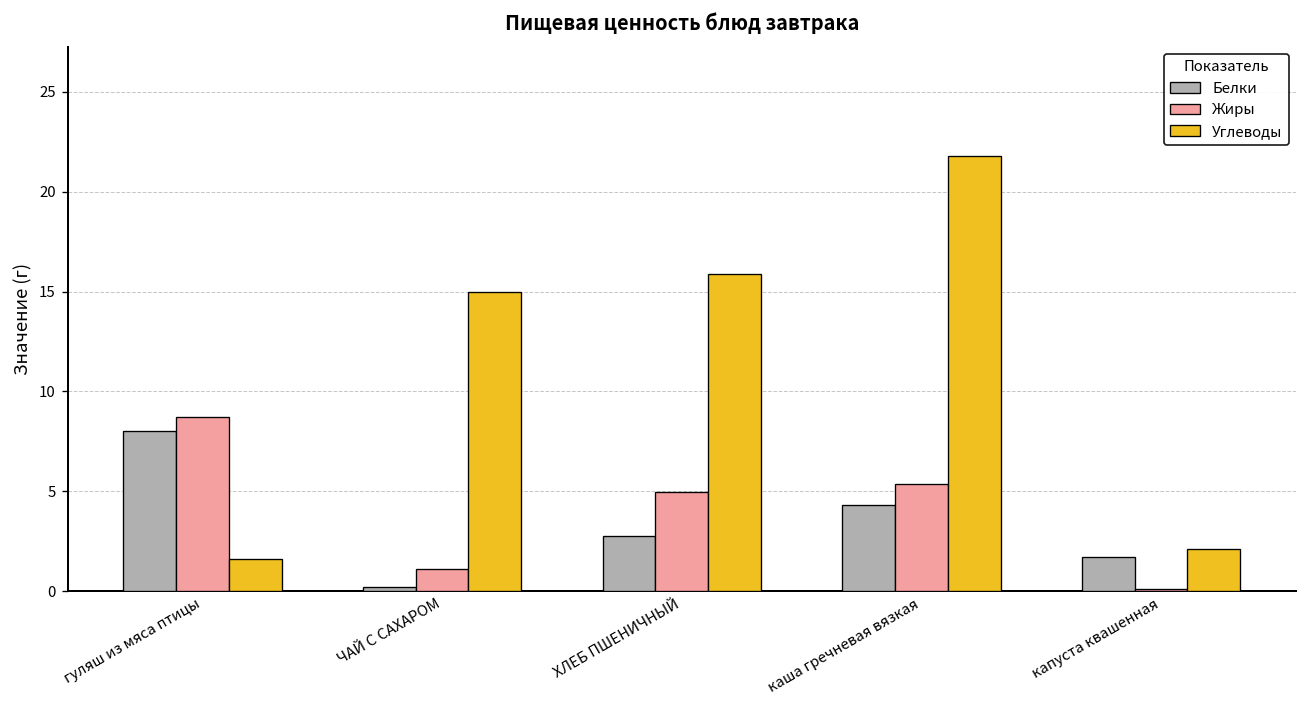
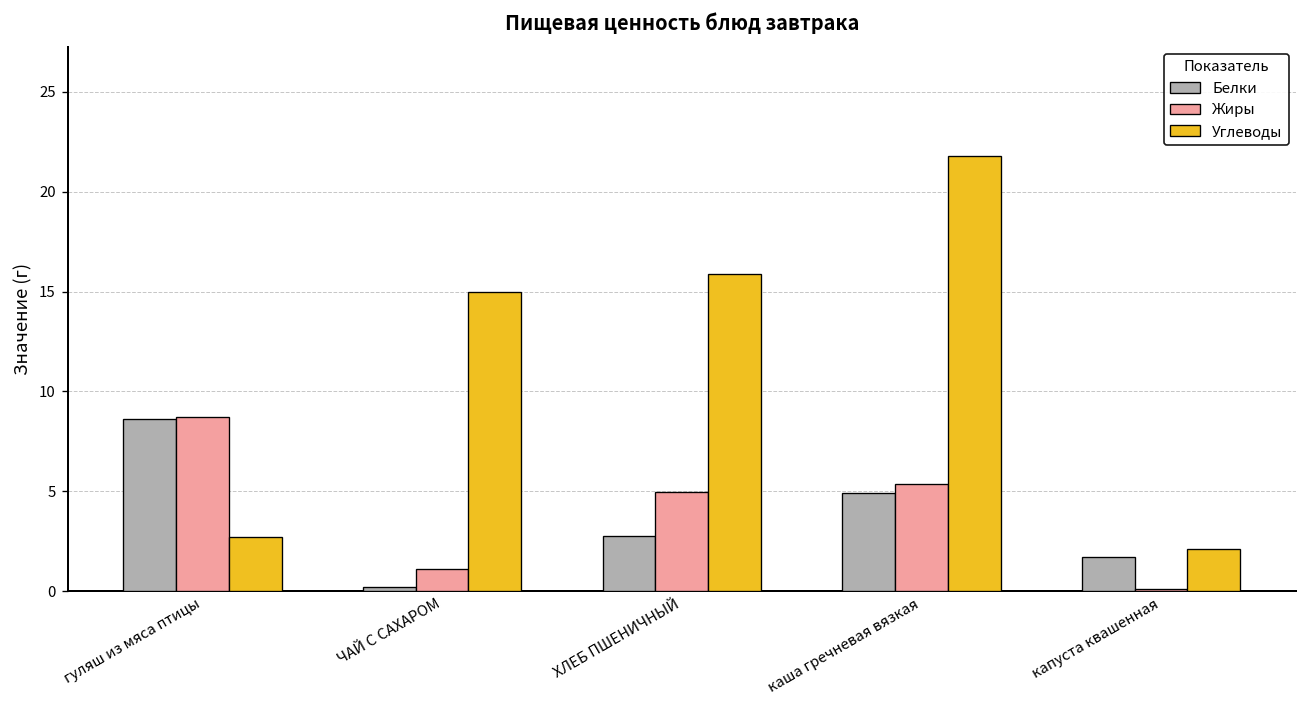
  {
    "Белки": {
-     "гуляш из мяса птицы": 8.0,
+     "гуляш из мяса птицы": 8.6,
      "ЧАЙ С САХАРОМ": 0.2,
      "ХЛЕБ ПШЕНИЧНЫЙ": 2.8,
-     "каша гречневая вязкая": 4.3,
+     "каша гречневая вязкая": 4.9,
      "капуста квашенная": 1.7
    },
    "Жиры": {
      "гуляш из мяса птицы": 8.7,
      "ЧАЙ С САХАРОМ": 1.1,
      "ХЛЕБ ПШЕНИЧНЫЙ": 5.0,
      "каша гречневая вязкая": 5.3
    },
    "Углеводы": {
-     "гуляш из мяса птицы": 1.6,
+     "гуляш из мяса птицы": 2.7,
      "ЧАЙ С САХАРОМ": 15.0,
      "ХЛЕБ ПШЕНИЧНЫЙ": 15.9,
      "каша гречневая вязкая": 21.8,
      "капуста квашенная": 2.1
    }
  }
